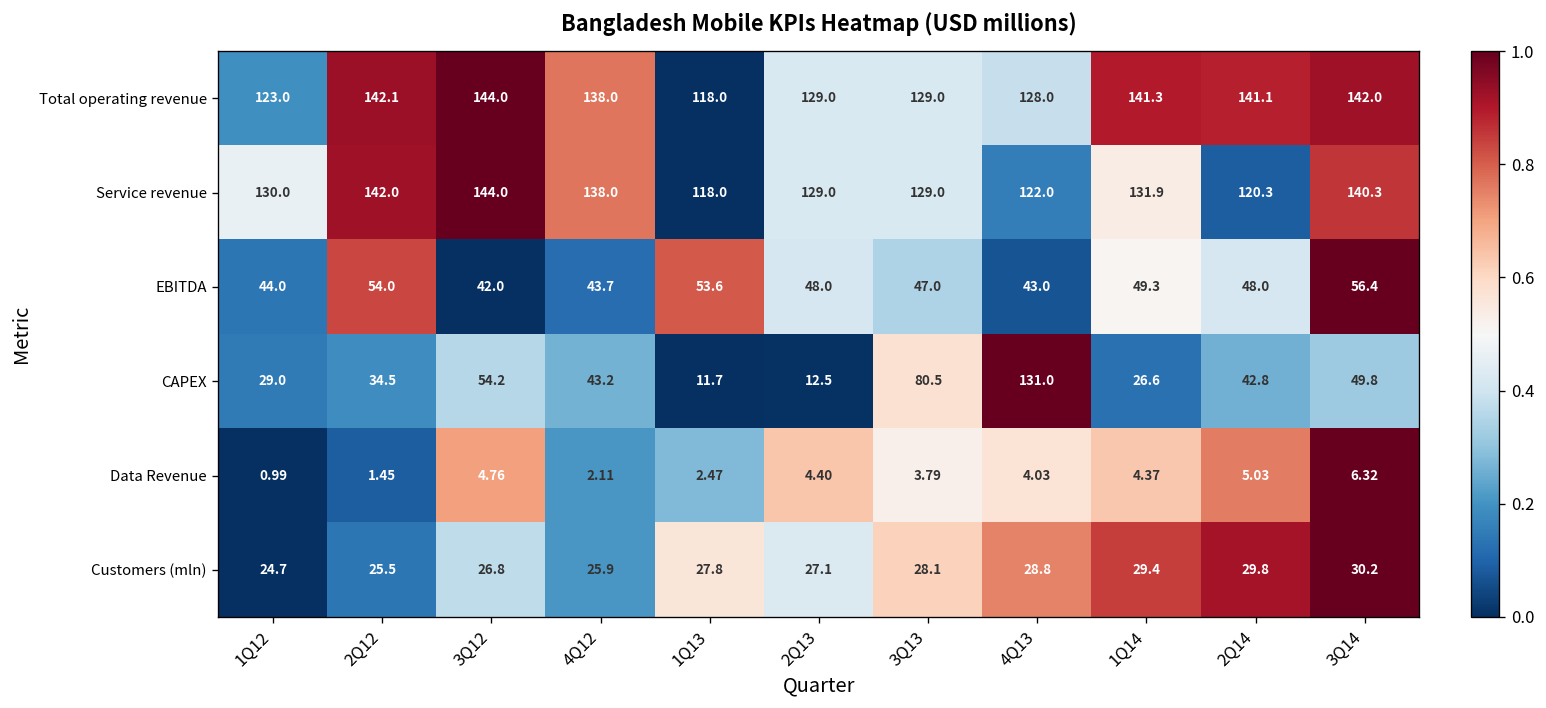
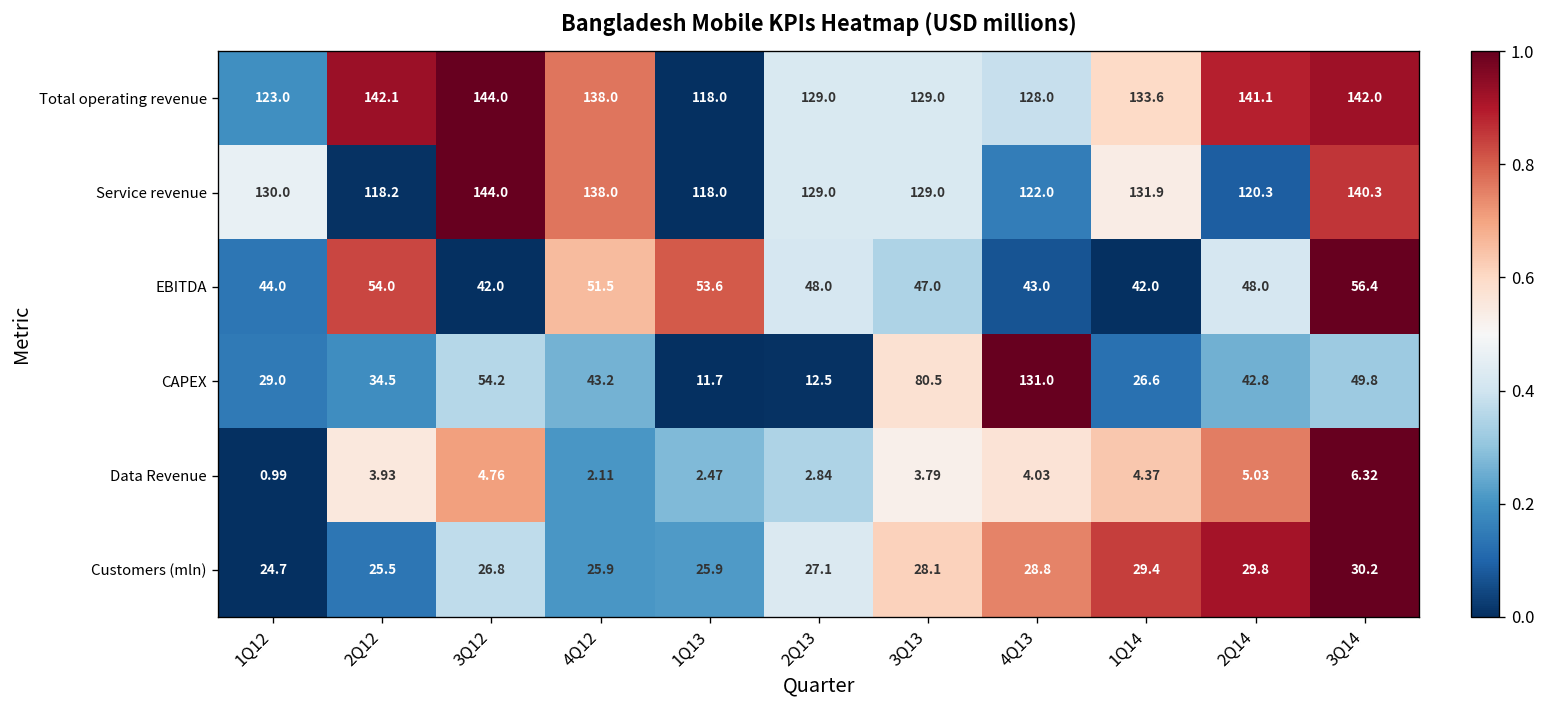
  {
    "Total operating revenue": {
      "1Q12": 123.0,
      "2Q12": 142.1,
      "3Q12": 144.0,
      "4Q12": 138.0,
      "1Q13": 118.0,
      "2Q13": 129.0,
      "3Q13": 129.0,
      "4Q13": 128.0,
-     "1Q14": 141.3,
+     "1Q14": 133.6,
      "2Q14": 141.1,
      "3Q14": 142.0
    },
    "Service revenue": {
      "1Q12": 130.0,
-     "2Q12": 142.0,
+     "2Q12": 118.2,
      "3Q12": 144.0,
      "4Q12": 138.0,
      "1Q13": 118.0,
      "2Q13": 129.0,
      "3Q13": 129.0,
      "4Q13": 122.0,
      "1Q14": 131.9,
      "2Q14": 120.3,
      "3Q14": 140.3
    },
    "EBITDA": {
      "1Q12": 44.0,
      "2Q12": 54.0,
      "3Q12": 42.0,
-     "4Q12": 43.7,
+     "4Q12": 51.5,
      "1Q13": 53.6,
      "2Q13": 48.0,
      "3Q13": 47.0,
      "4Q13": 43.0,
-     "1Q14": 49.3,
+     "1Q14": 42.0,
      "2Q14": 48.0,
      "3Q14": 56.4
    },
    "CAPEX": {
      "1Q12": 29.0,
      "2Q12": 34.5,
      "3Q12": 54.2,
      "4Q12": 43.2,
      "1Q13": 11.7,
      "2Q13": 12.5,
      "3Q13": 80.5,
      "4Q13": 131.0,
      "1Q14": 26.6,
      "2Q14": 42.8,
      "3Q14": 49.8
    },
    "Data Revenue": {
      "1Q12": 0.99,
-     "2Q12": 1.45,
+     "2Q12": 3.93,
      "3Q12": 4.76,
      "4Q12": 2.11,
      "1Q13": 2.47,
-     "2Q13": 4.40,
+     "2Q13": 2.84,
      "3Q13": 3.79,
      "4Q13": 4.03,
      "1Q14": 4.37,
      "2Q14": 5.03,
      "3Q14": 6.32
    },
    "Customers (mln)": {
      "1Q12": 24.7,
      "2Q12": 25.5,
      "3Q12": 26.8,
      "4Q12": 25.9,
-     "1Q13": 27.8,
+     "1Q13": 25.9,
      "2Q13": 27.1,
      "3Q13": 28.1,
      "4Q13": 28.8,
      "1Q14": 29.4,
      "2Q14": 29.8,
      "3Q14": 30.2
    }
  }
